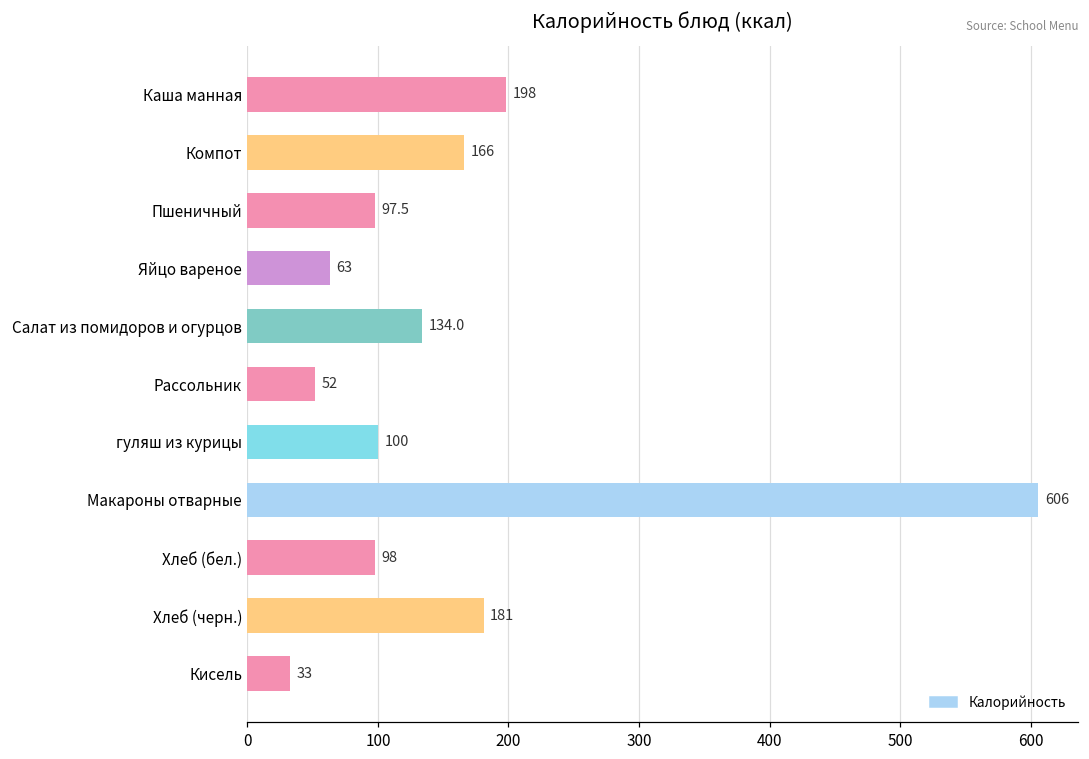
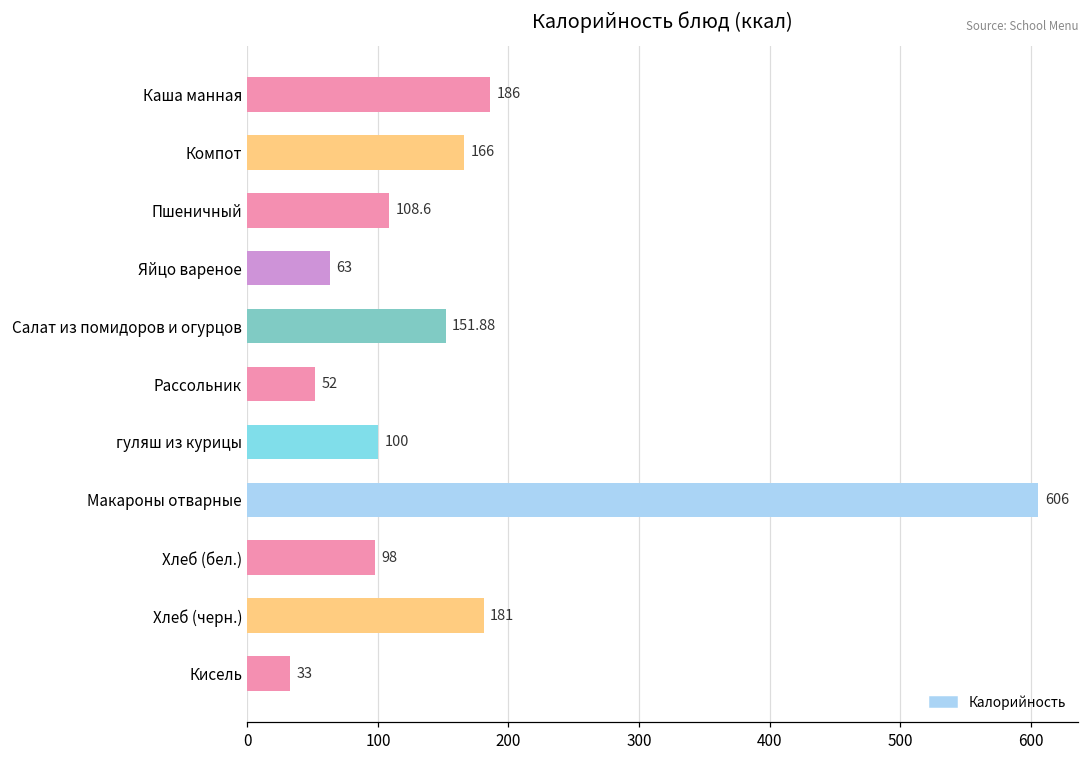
  {
-   "Каша манная": 198,
+   "Каша манная": 186,
    "Компот": 166,
-   "Пшеничный": 97.5,
+   "Пшеничный": 108.6,
    "Яйцо вареное": 63,
-   "Салат из помидоров и огурцов": 134.0,
+   "Салат из помидоров и огурцов": 151.88,
    "Рассольник": 52,
    "гуляш из курицы": 100,
    "Макароны отварные": 606,
    "Хлеб (бел.)": 98,
    "Хлеб (черн.)": 181,
    "Кисель": 33
  }
